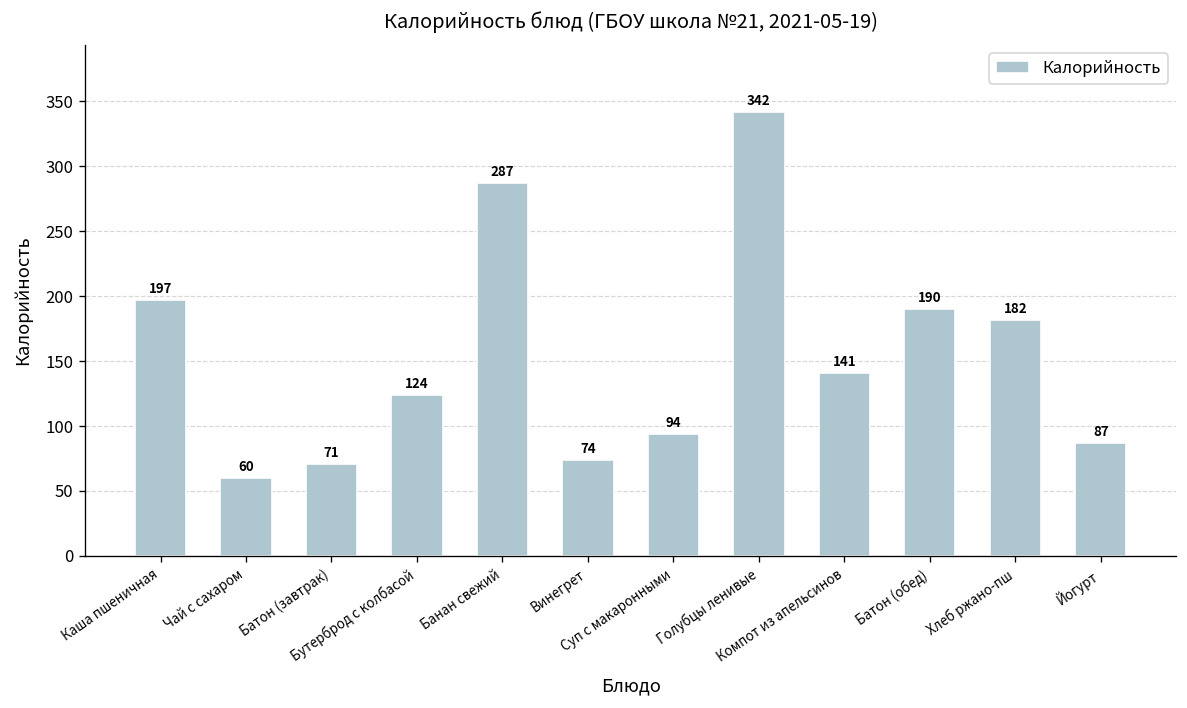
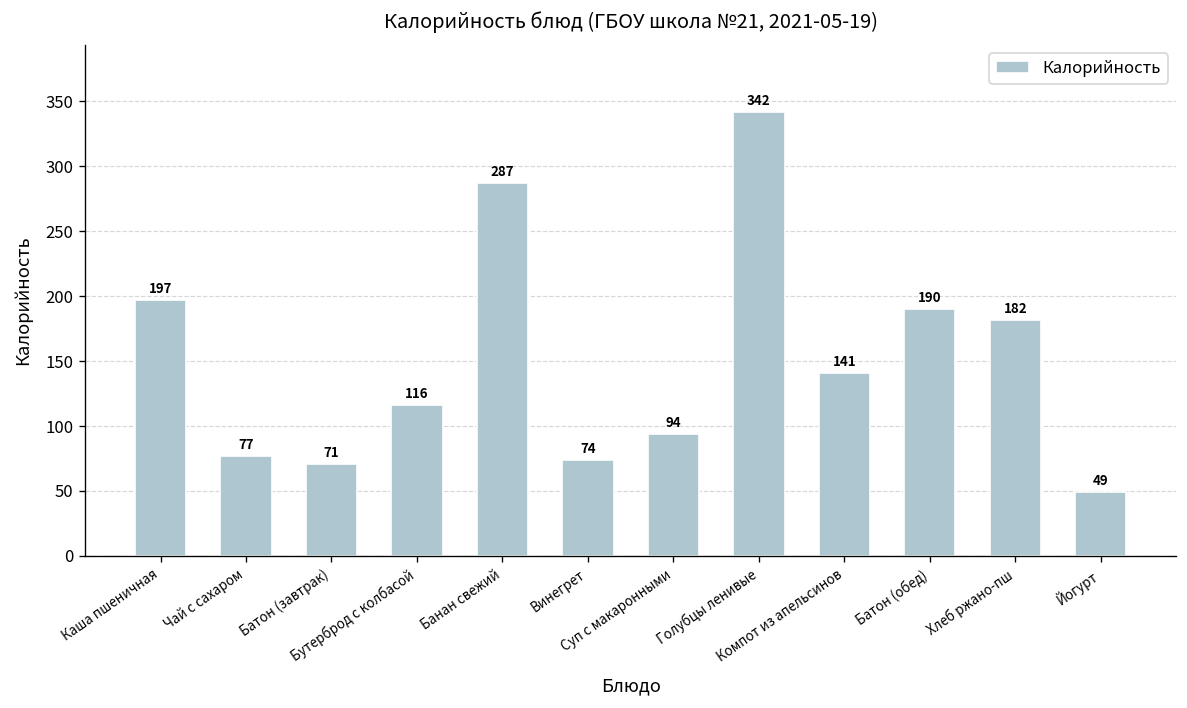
  {
    "Каша пшеничная": 197,
-   "Чай с сахаром": 60,
+   "Чай с сахаром": 77,
    "Батон (завтрак)": 71,
-   "Бутерброд с колбасой": 124,
+   "Бутерброд с колбасой": 116,
    "Банан свежий": 287,
    "Винегрет": 74,
    "Суп с макаронными": 94,
    "Голубцы ленивые": 342,
    "Компот из апельсинов": 141,
    "Батон (обед)": 190,
    "Хлеб ржано-пш": 182,
-   "Йогурт": 87
+   "Йогурт": 49
  }
